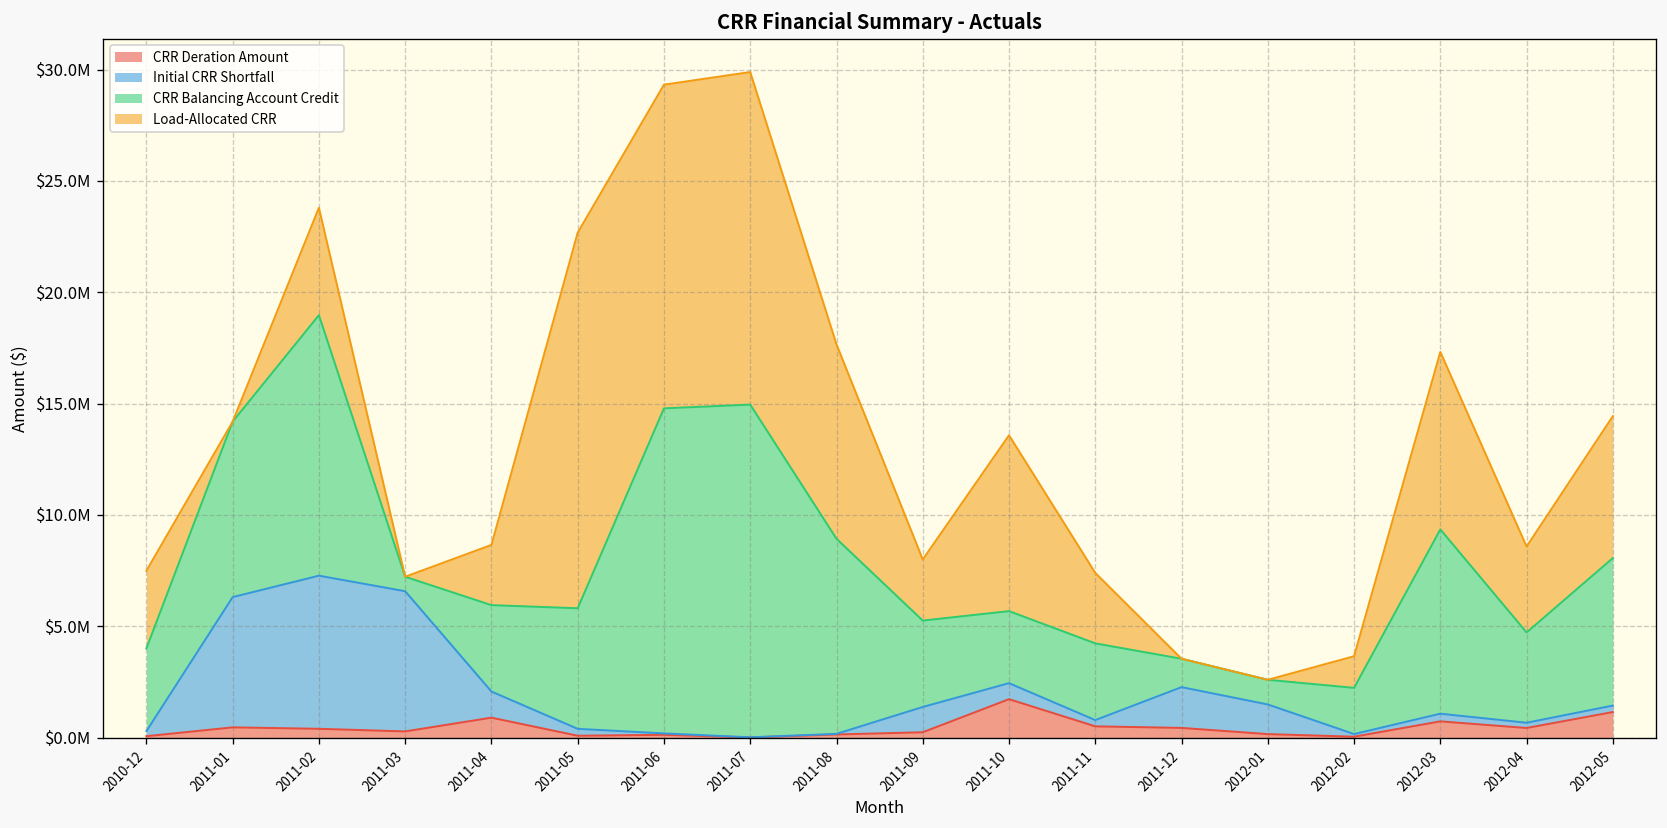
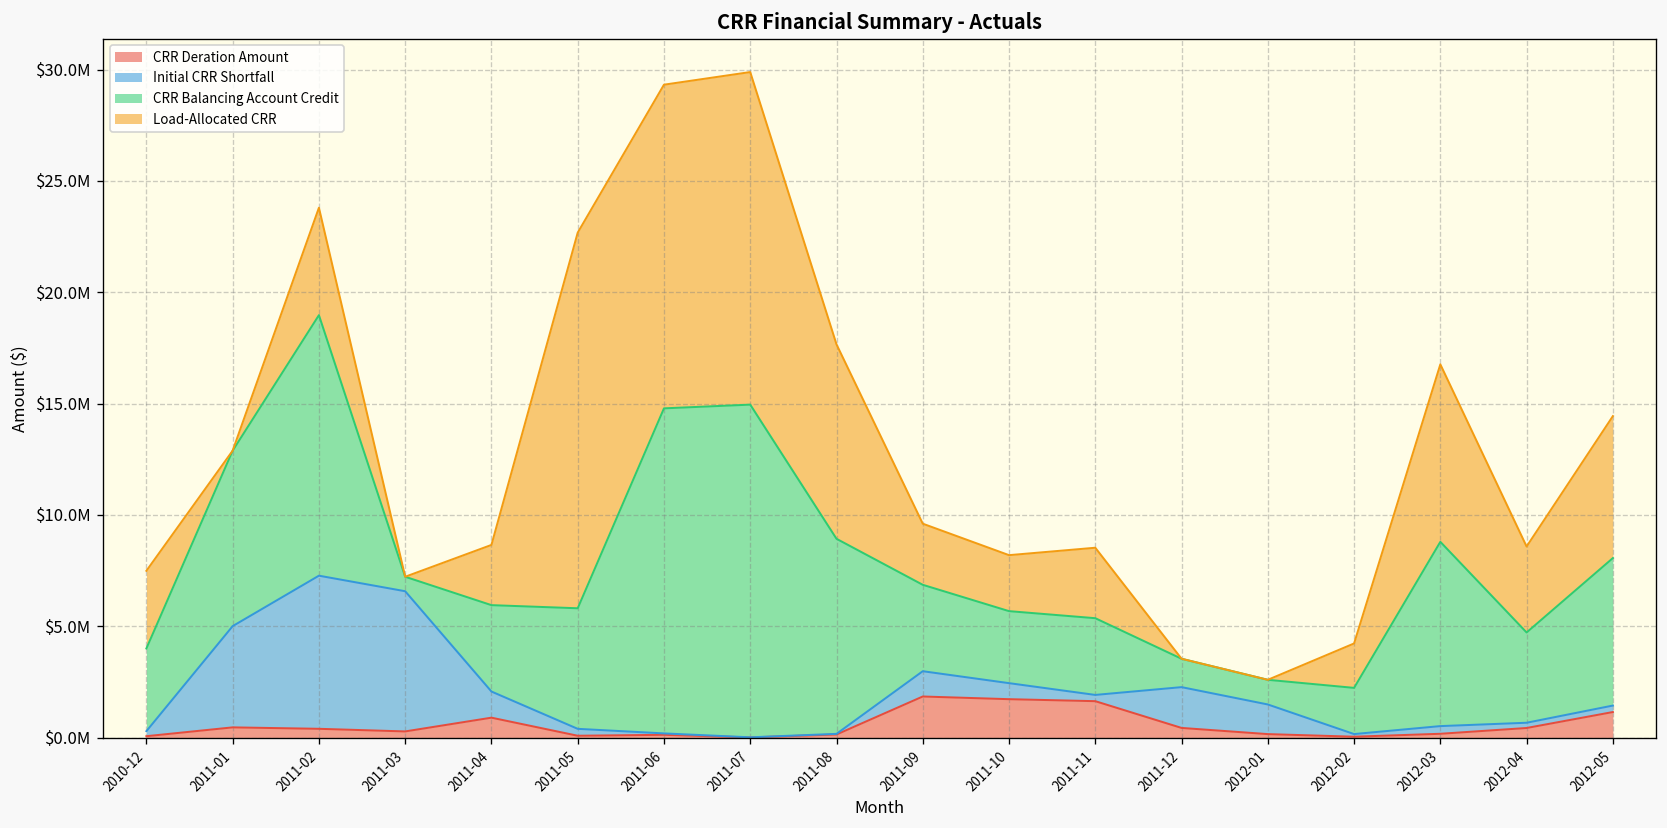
  {
    "CRR Deration Amount": {
      "2010-12": "$100000",
      "2011-01": "$500000",
      "2011-02": "$400000",
      "2011-03": "$300000",
      "2011-04": "$900000",
      "2011-05": "$100000",
-     "2011-09": "$200000",
+     "2011-09": "$1800000",
      "2011-10": "$1700000",
-     "2011-11": "$500000",
+     "2011-11": "$1600000",
      "2011-12": "$400000",
      "2012-01": "$200000",
-     "2012-03": "$700000",
+     "2012-03": "$200000",
      "2012-04": "$400000",
      "2012-05": "$1100000"
    },
    "Initial CRR Shortfall": {
      "2010-12": "$200000",
-     "2011-01": "$5800000",
+     "2011-01": "$4500000",
      "2011-02": "$6900000",
      "2011-03": "$6300000",
      "2011-04": "$1200000",
      "2011-05": "$300000",
      "2011-09": "$1100000",
      "2011-10": "$700000",
      "2011-11": "$300000",
      "2011-12": "$1800000",
      "2012-01": "$1300000",
      "2012-03": "$300000",
      "2012-04": "$200000",
      "2012-05": "$300000"
    },
    "CRR Balancing Account Credit": {
      "2010-12": "$3700000",
      "2011-02": "$11700000",
      "2011-04": "$3900000",
      "2011-05": "$5400000",
      "2011-06": "$14600000",
      "2011-07": "$14900000",
      "2011-08": "$8800000",
      "2011-09": "$3900000",
      "2011-10": "$3200000",
      "2011-11": "$3400000",
      "2012-02": "$2100000",
      "2012-03": "$8300000",
      "2012-04": "$4100000",
      "2012-05": "$6600000"
    },
    "Load-Allocated CRR": {
      "2010-12": "$3500000",
      "2011-02": "$4800000",
      "2011-04": "$2700000",
      "2011-05": "$16900000",
      "2011-06": "$14500000",
      "2011-07": "$14900000",
      "2011-08": "$8700000",
      "2011-09": "$2700000",
-     "2011-10": "$7900000",
+     "2011-10": "$2500000",
      "2011-11": "$3200000",
-     "2012-02": "$1400000",
+     "2012-02": "$2000000",
      "2012-03": "$8000000",
      "2012-04": "$3900000",
      "2012-05": "$6400000"
    }
  }
